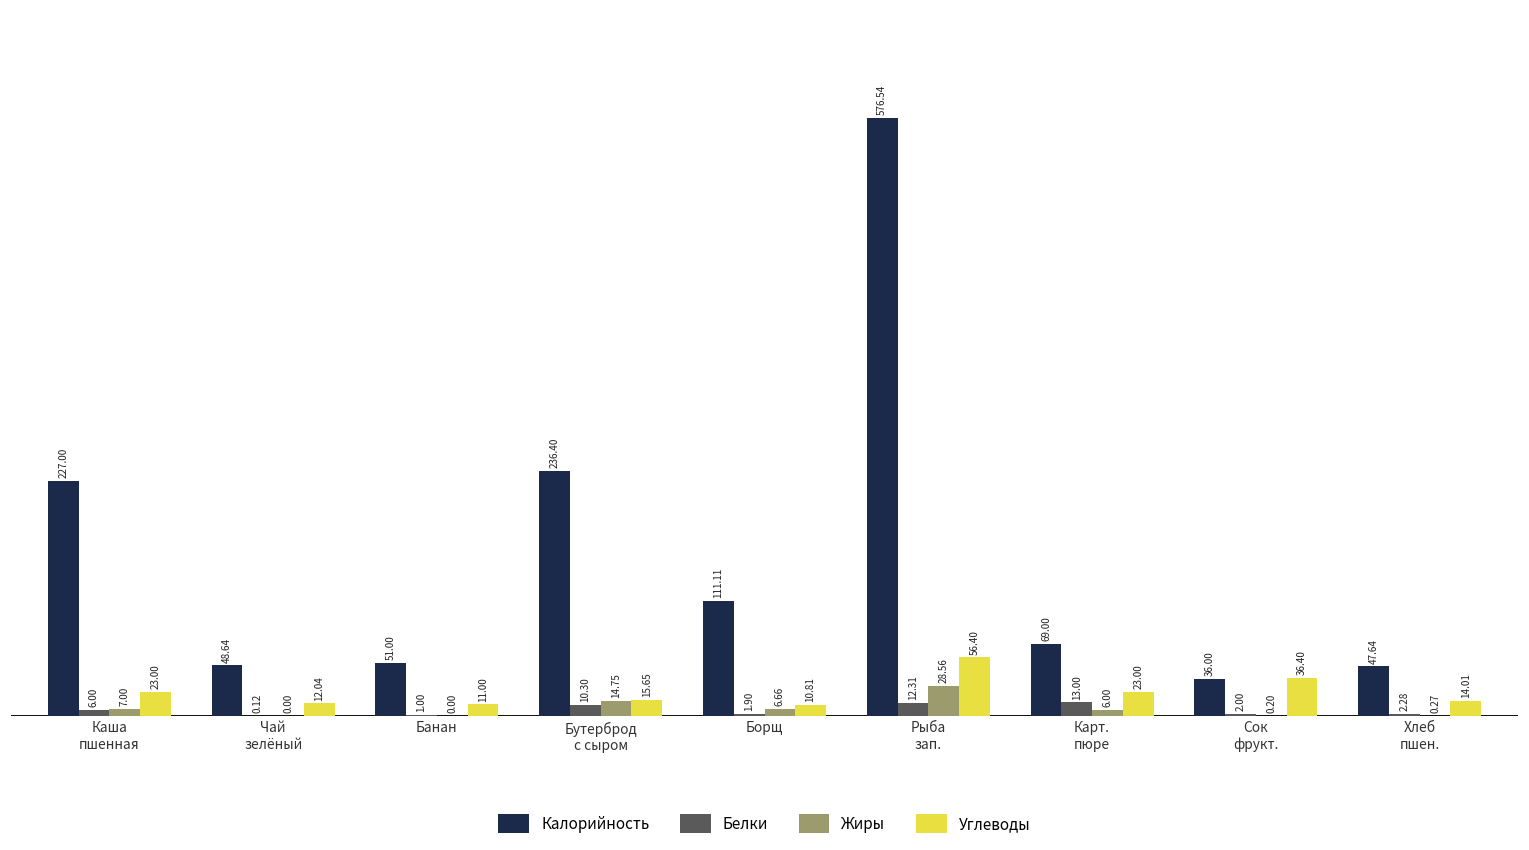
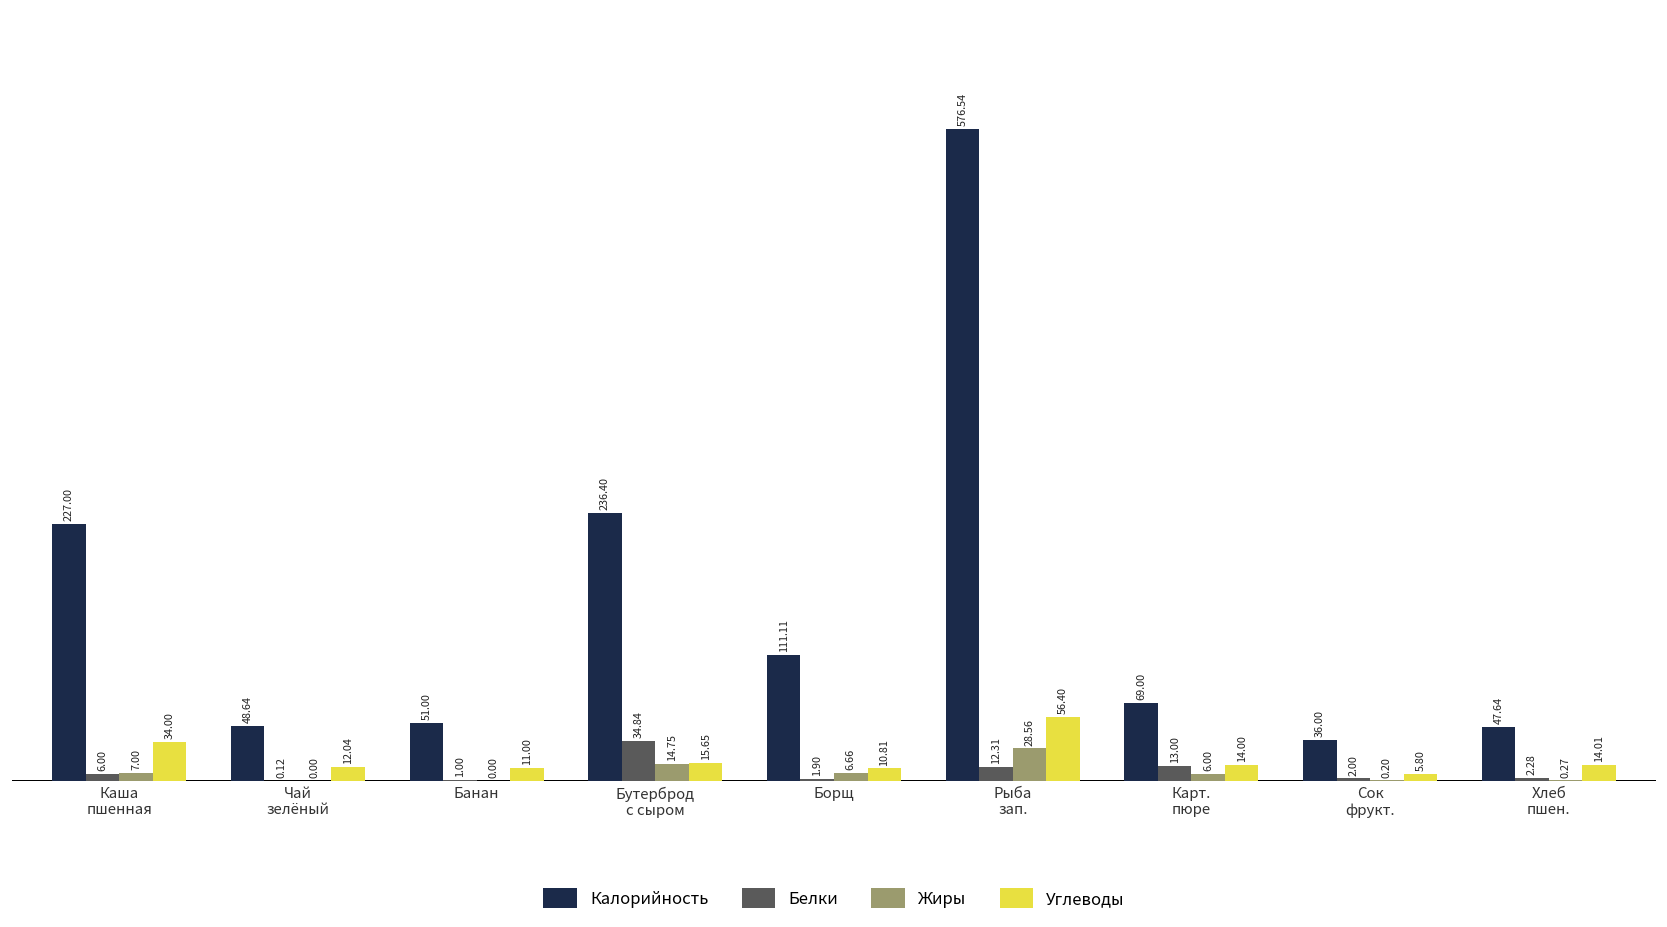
  {
    "Калорийность": {
      "Каша пшенная": 227.00,
      "Чай зелёный": 48.64,
      "Банан": 51.00,
      "Бутерброд с сыром": 236.40,
      "Борщ": 111.11,
      "Рыба зап.": 576.54,
      "Карт. пюре": 69.00,
      "Сок фрукт.": 36.00,
      "Хлеб пшен.": 47.64
    },
    "Белки": {
      "Каша пшенная": 6.00,
      "Чай зелёный": 0.12,
      "Банан": 1.00,
-     "Бутерброд с сыром": 10.30,
+     "Бутерброд с сыром": 34.84,
      "Борщ": 1.90,
      "Рыба зап.": 12.31,
      "Карт. пюре": 13.00,
      "Сок фрукт.": 2.00,
      "Хлеб пшен.": 2.28
    },
    "Жиры": {
      "Каша пшенная": 7.00,
      "Чай зелёный": 0.00,
      "Банан": 0.00,
      "Бутерброд с сыром": 14.75,
      "Борщ": 6.66,
      "Рыба зап.": 28.56,
      "Карт. пюре": 6.00,
      "Сок фрукт.": 0.20,
      "Хлеб пшен.": 0.27
    },
    "Углеводы": {
-     "Каша пшенная": 23.00,
+     "Каша пшенная": 34.00,
      "Чай зелёный": 12.04,
      "Банан": 11.00,
      "Бутерброд с сыром": 15.65,
      "Борщ": 10.81,
      "Рыба зап.": 56.40,
-     "Карт. пюре": 23.00,
-     "Сок фрукт.": 36.40,
+     "Карт. пюре": 14.00,
+     "Сок фрукт.": 5.80,
      "Хлеб пшен.": 14.01
    }
  }
